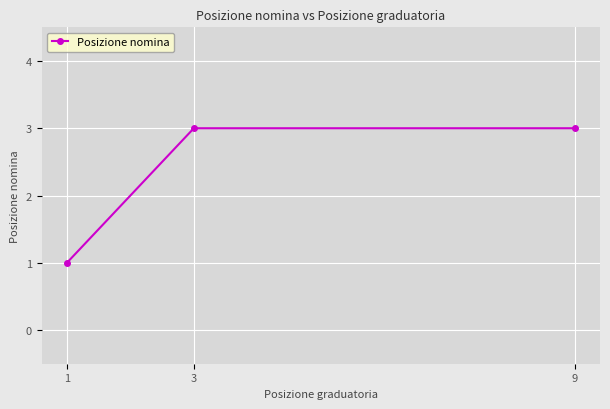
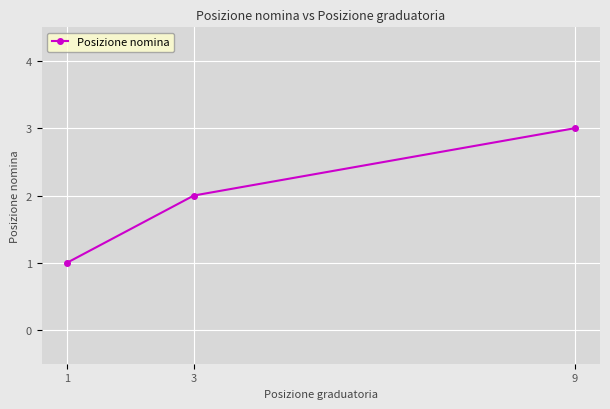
  {
    "1": 1,
-   "3": 3,
+   "3": 2,
    "9": 3
  }
